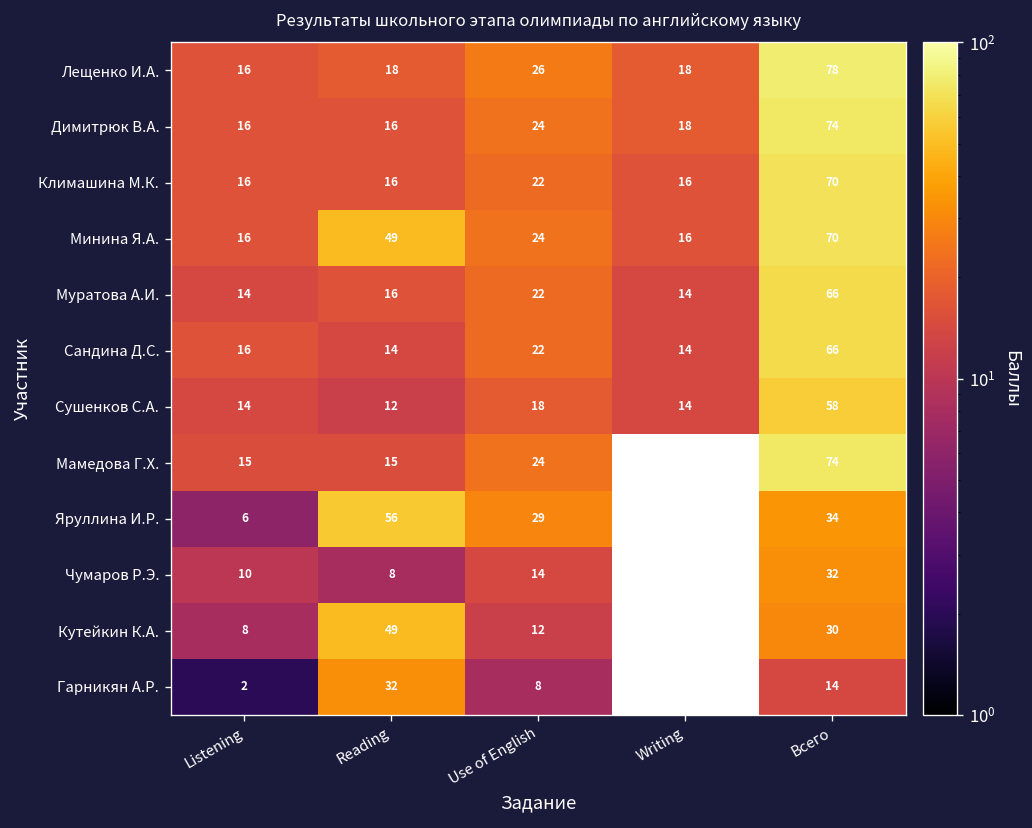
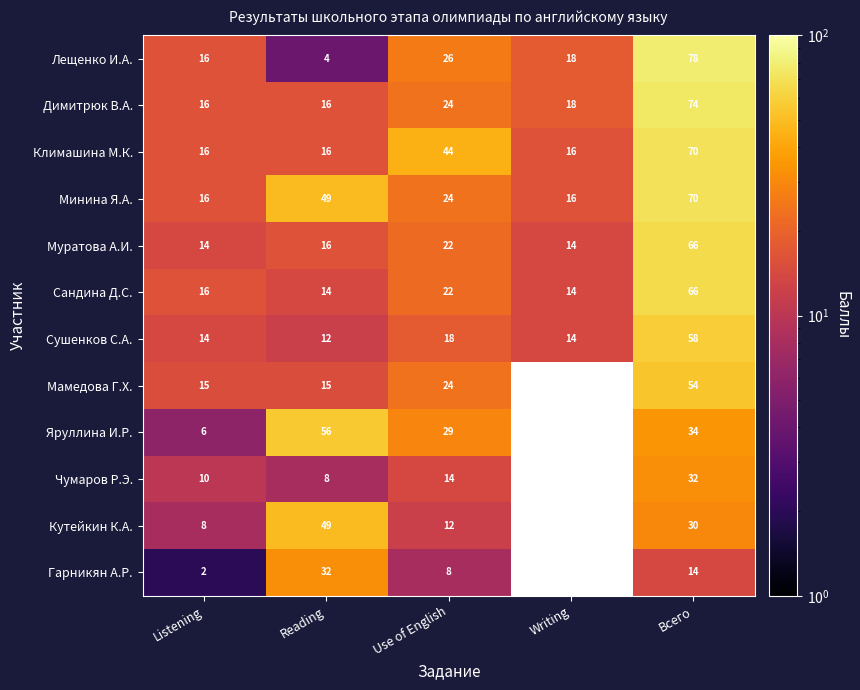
  {
    "Лещенко И.А.": {
      "Listening": 16,
-     "Reading": 18,
+     "Reading": 4,
      "Use of English": 26,
      "Writing": 18,
      "Всего": 78
    },
    "Димитрюк В.А.": {
      "Listening": 16,
      "Reading": 16,
      "Use of English": 24,
      "Writing": 18,
      "Всего": 74
    },
    "Климашина М.К.": {
      "Listening": 16,
      "Reading": 16,
-     "Use of English": 22,
+     "Use of English": 44,
      "Writing": 16,
      "Всего": 70
    },
    "Минина Я.А.": {
      "Listening": 16,
      "Reading": 49,
      "Use of English": 24,
      "Writing": 16,
      "Всего": 70
    },
    "Муратова А.И.": {
      "Listening": 14,
      "Reading": 16,
      "Use of English": 22,
      "Writing": 14,
      "Всего": 66
    },
    "Сандина Д.С.": {
      "Listening": 16,
      "Reading": 14,
      "Use of English": 22,
      "Writing": 14,
      "Всего": 66
    },
    "Сушенков С.А.": {
      "Listening": 14,
      "Reading": 12,
      "Use of English": 18,
      "Writing": 14,
      "Всего": 58
    },
    "Мамедова Г.Х.": {
      "Listening": 15,
      "Reading": 15,
      "Use of English": 24,
-     "Всего": 74
+     "Всего": 54
    },
    "Яруллина И.Р.": {
      "Listening": 6,
      "Reading": 56,
      "Use of English": 29,
      "Всего": 34
    },
    "Чумаров Р.Э.": {
      "Listening": 10,
      "Reading": 8,
      "Use of English": 14,
      "Всего": 32
    },
    "Кутейкин К.А.": {
      "Listening": 8,
      "Reading": 49,
      "Use of English": 12,
      "Всего": 30
    },
    "Гарникян А.Р.": {
      "Listening": 2,
      "Reading": 32,
      "Use of English": 8,
      "Всего": 14
    }
  }
